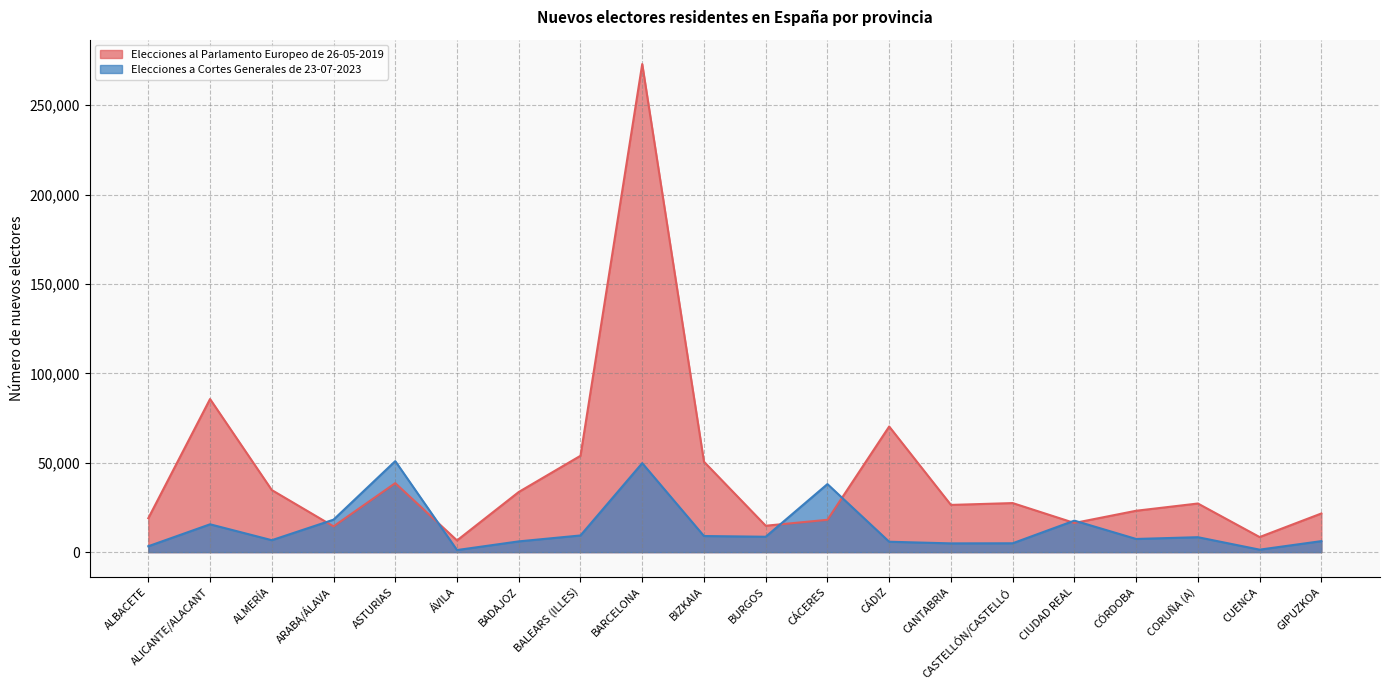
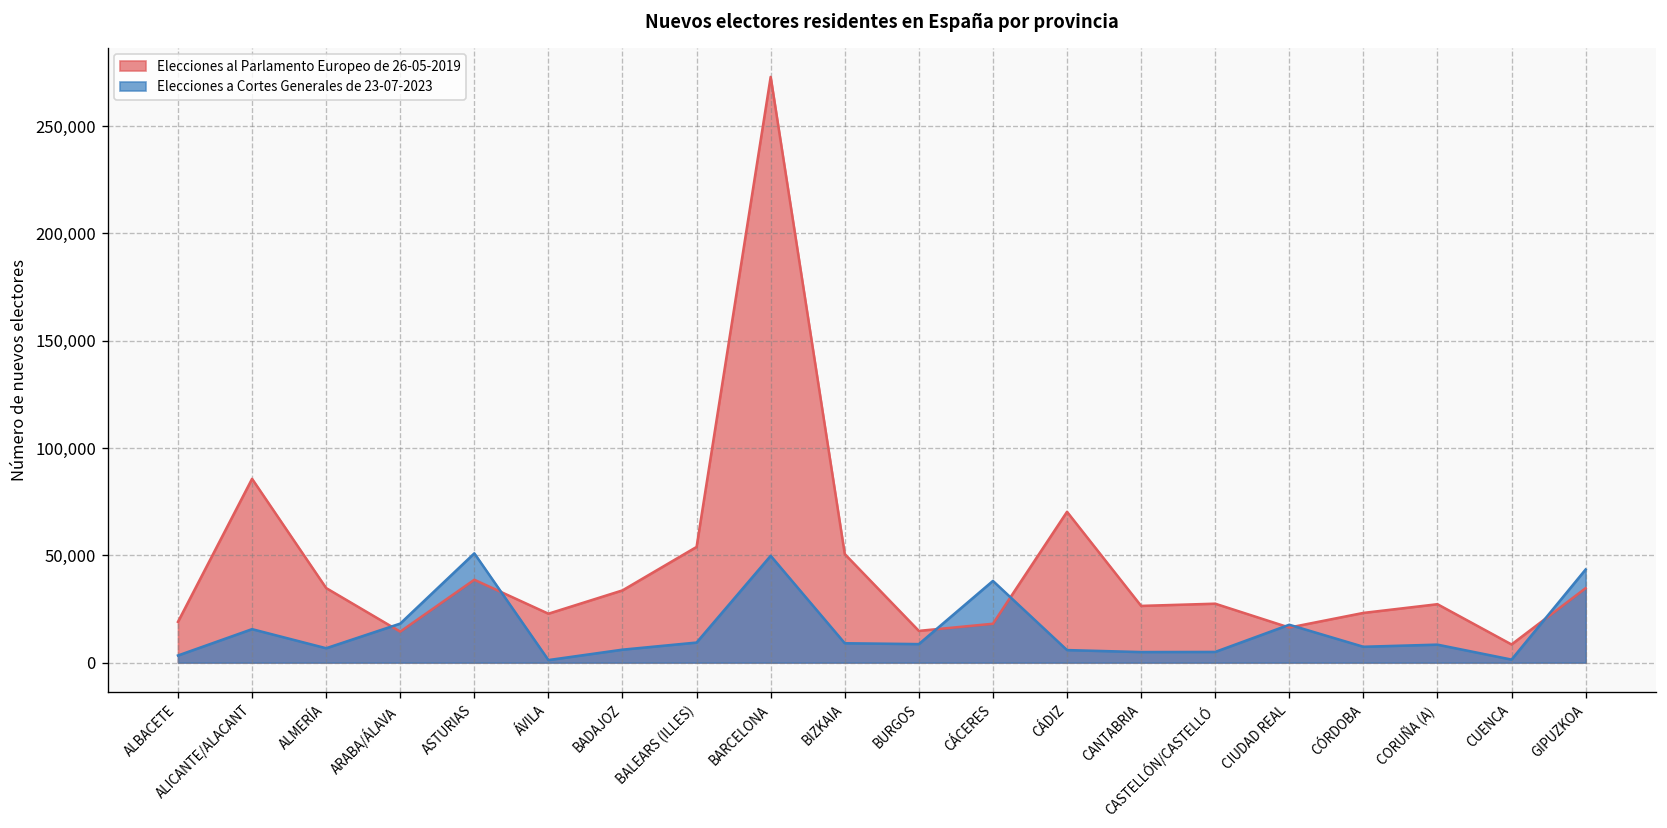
  {
    "Elecciones al Parlamento Europeo de 26-05-2019": {
      "ALBACETE": "19,000",
      "ALICANTE/ALACANT": "86,000",
      "ALMERÍA": "35,000",
      "ARABA/ÁLAVA": "14,000",
      "ASTURIAS": "39,000",
-     "ÁVILA": "7,000",
+     "ÁVILA": "23,000",
      "BADAJOZ": "34,000",
      "BALEARS (ILLES)": "54,000",
      "BARCELONA": "273,000",
      "BIZKAIA": "51,000",
      "BURGOS": "15,000",
      "CÁCERES": "18,000",
      "CÁDIZ": "70,000",
      "CANTABRIA": "26,000",
      "CASTELLÓN/CASTELLÓ": "27,000",
      "CÓRDOBA": "23,000",
      "CORUÑA (A)": "27,000",
      "CUENCA": "8,000",
-     "GIPUZKOA": "22,000"
+     "GIPUZKOA": "35,000"
    },
    "Elecciones a Cortes Generales de 23-07-2023": {
      "ALBACETE": "3,000",
      "ALICANTE/ALACANT": "16,000",
      "ALMERÍA": "7,000",
      "ARABA/ÁLAVA": "18,000",
      "ASTURIAS": "51,000",
      "ÁVILA": "1,000",
      "BADAJOZ": "6,000",
      "BALEARS (ILLES)": "9,000",
      "BARCELONA": "50,000",
      "BIZKAIA": "9,000",
      "BURGOS": "9,000",
      "CÁCERES": "38,000",
      "CÁDIZ": "6,000",
      "CANTABRIA": "5,000",
      "CASTELLÓN/CASTELLÓ": "5,000",
      "CÓRDOBA": "7,000",
      "CORUÑA (A)": "8,000",
      "CUENCA": "1,000",
-     "GIPUZKOA": "6,000"
+     "GIPUZKOA": "43,000"
    }
  }
